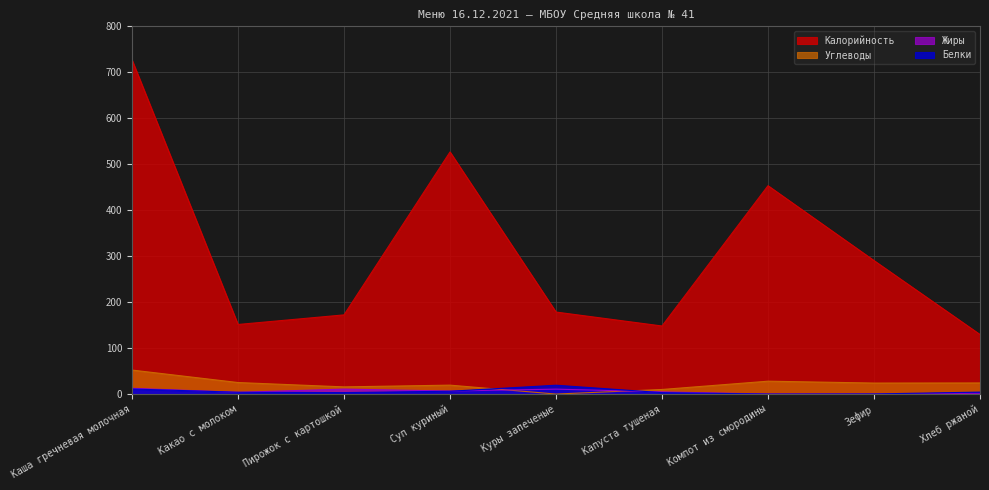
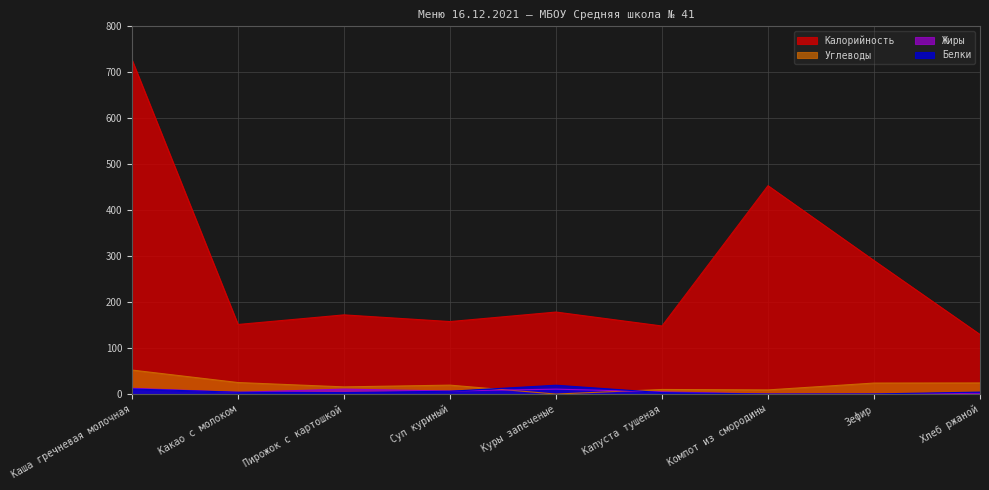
  {
    "Калорийность": {
      "Каша гречневая молочная": 730,
      "Какао с молоком": 150,
      "Пирожок с картошкой": 170,
-     "Суп куриный": 530,
+     "Суп куриный": 160,
      "Куры запеченые": 180,
      "Капуста тушеная": 150,
      "Компот из смородины": 450,
      "Зефир": 290,
      "Хлеб ржаной": 130
    },
    "Углеводы": {
      "Каша гречневая молочная": 50,
      "Какао с молоком": 30,
      "Суп куриный": 20,
      "Куры запеченые": 0,
-     "Компот из смородины": 30,
+     "Компот из смородины": 10,
      "Зефир": 20,
      "Хлеб ржаной": 20
    },
    "Жиры": {
      "Куры запеченые": 10
    },
    "Белки": {
      "Пирожок с картошкой": 0,
      "Куры запеченые": 20
    }
  }
